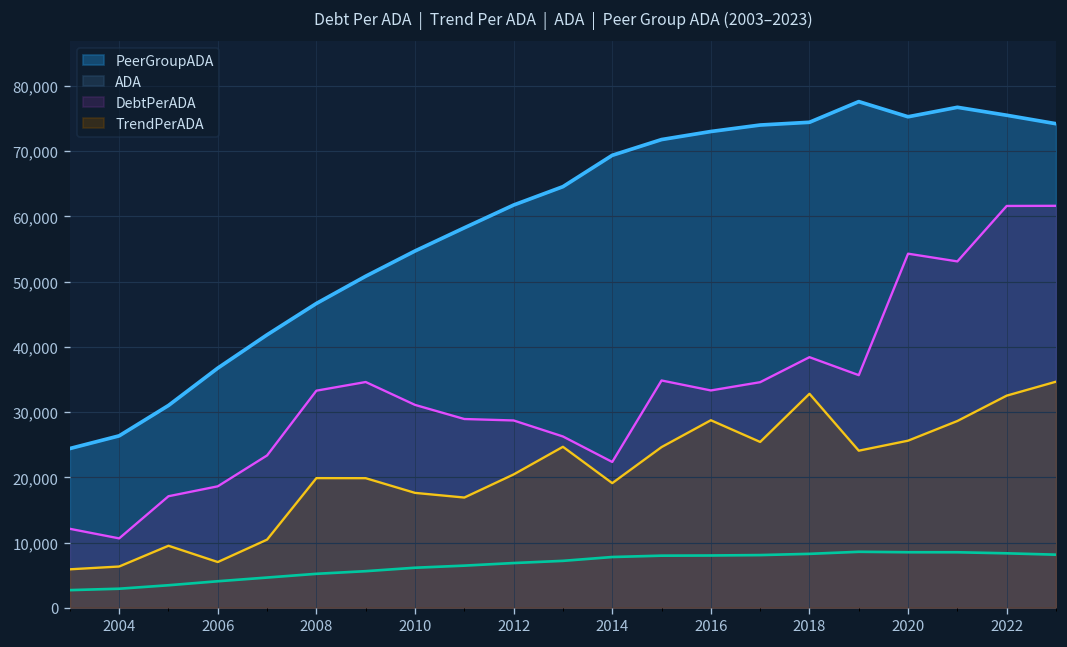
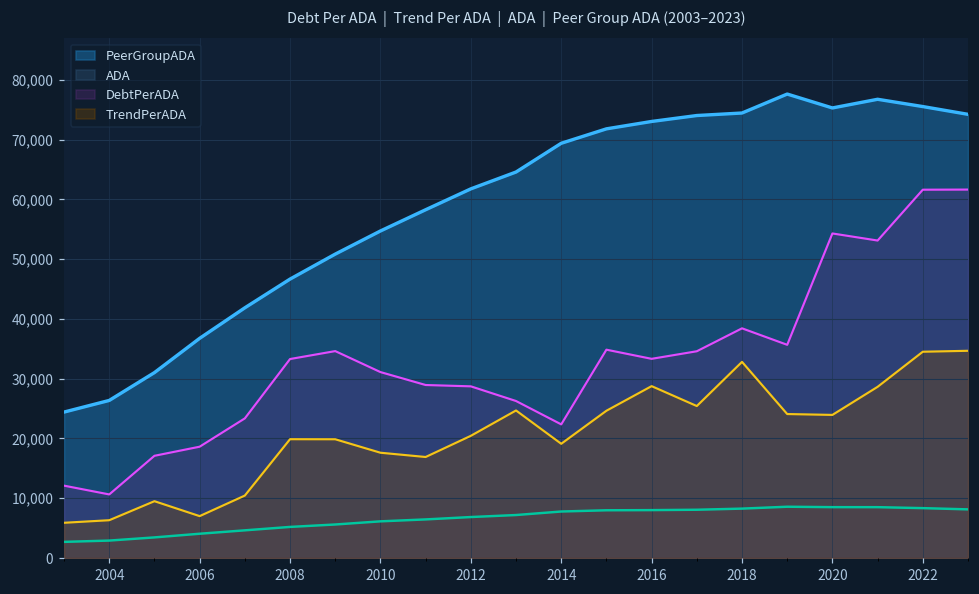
  {
    "PeerGroupADA": {
      "2004": "26,000",
      "2006": "37,000",
      "2008": "47,000",
      "2010": "55,000",
      "2012": "62,000",
      "2014": "69,000",
      "2016": "73,000",
      "2018": "74,000",
      "2020": "75,000",
      "2022": "76,000"
    },
    "TrendPerADA": {
      "2004": "6,000",
      "2006": "7,000",
      "2008": "20,000",
      "2010": "18,000",
      "2012": "20,000",
      "2014": "19,000",
      "2016": "29,000",
      "2018": "33,000",
-     "2020": "26,000",
-     "2022": "33,000"
+     "2020": "24,000",
+     "2022": "35,000"
    }
  }
